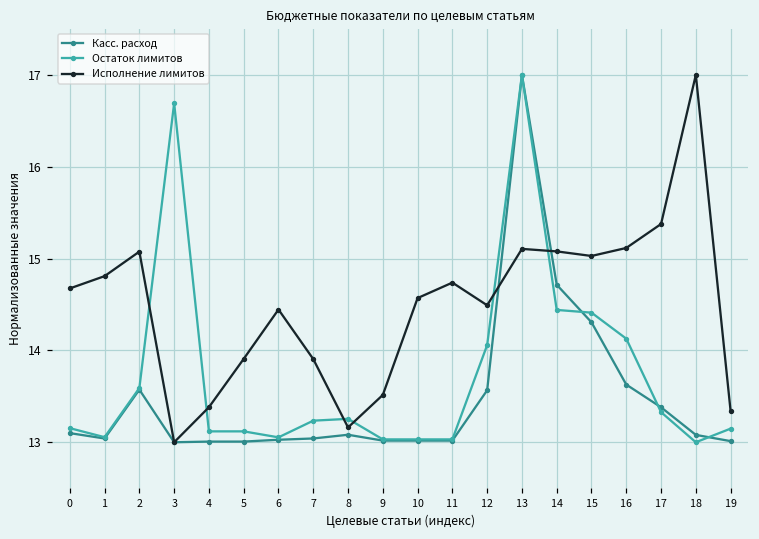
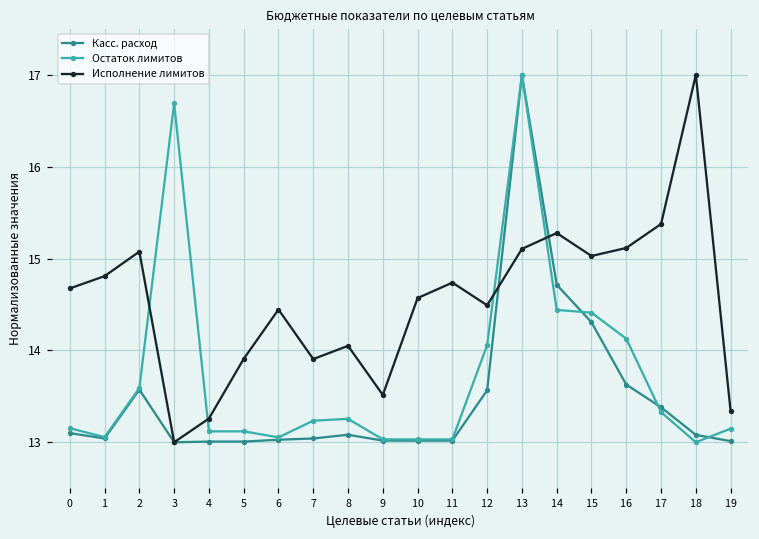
  {
    "Исполнение лимитов": {
      "0": 14.7,
      "1": 14.8,
      "2": 15.1,
-     "4": 13.4,
+     "4": 13.3,
      "5": 13.9,
      "6": 14.4,
      "7": 13.9,
-     "8": 13.2,
+     "8": 14.0,
      "9": 13.5,
      "10": 14.6,
      "11": 14.7,
      "12": 14.5,
      "13": 15.1,
-     "14": 15.1,
+     "14": 15.3,
      "15": 15.0,
      "16": 15.1,
      "17": 15.4,
      "18": 17.0,
      "19": 13.3
    }
  }
